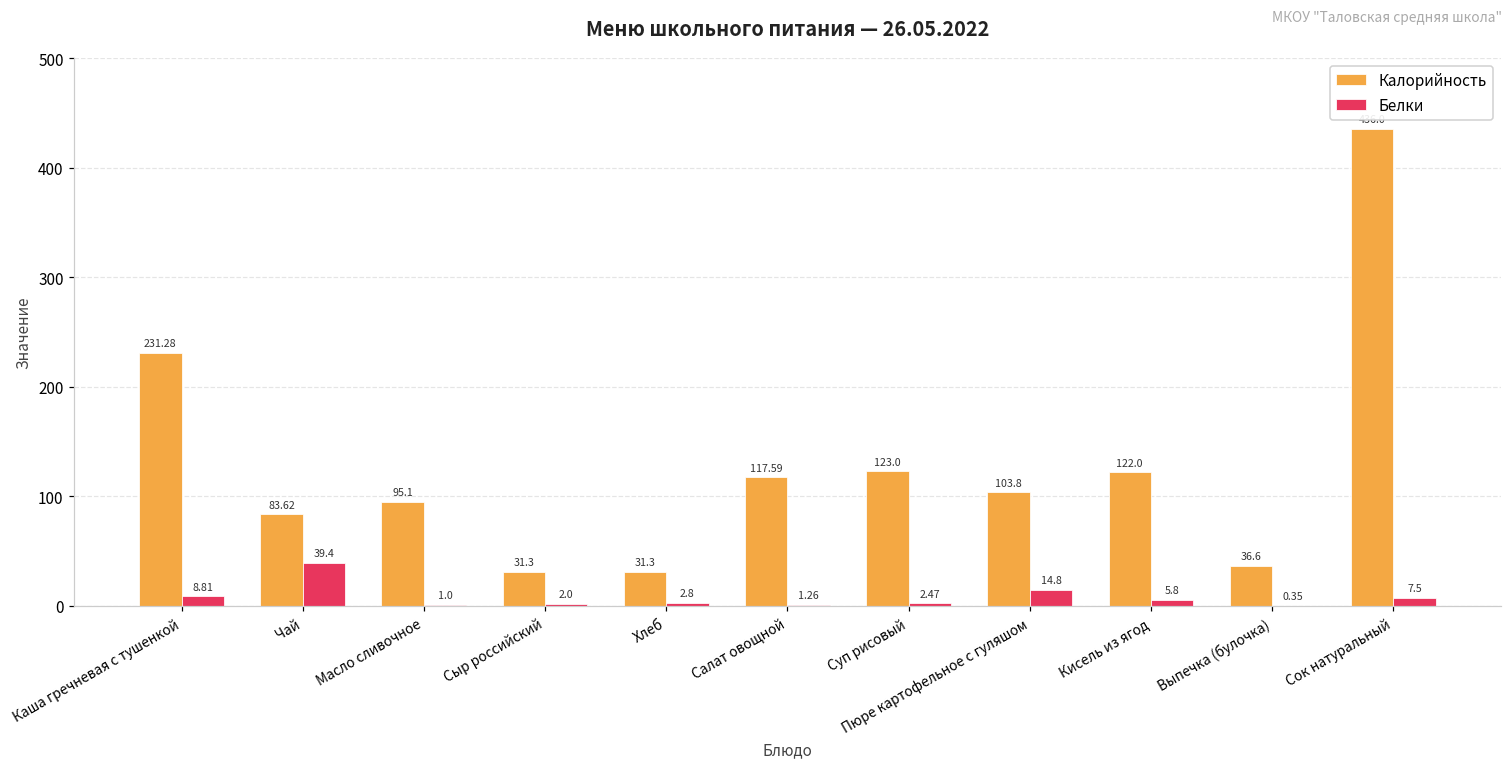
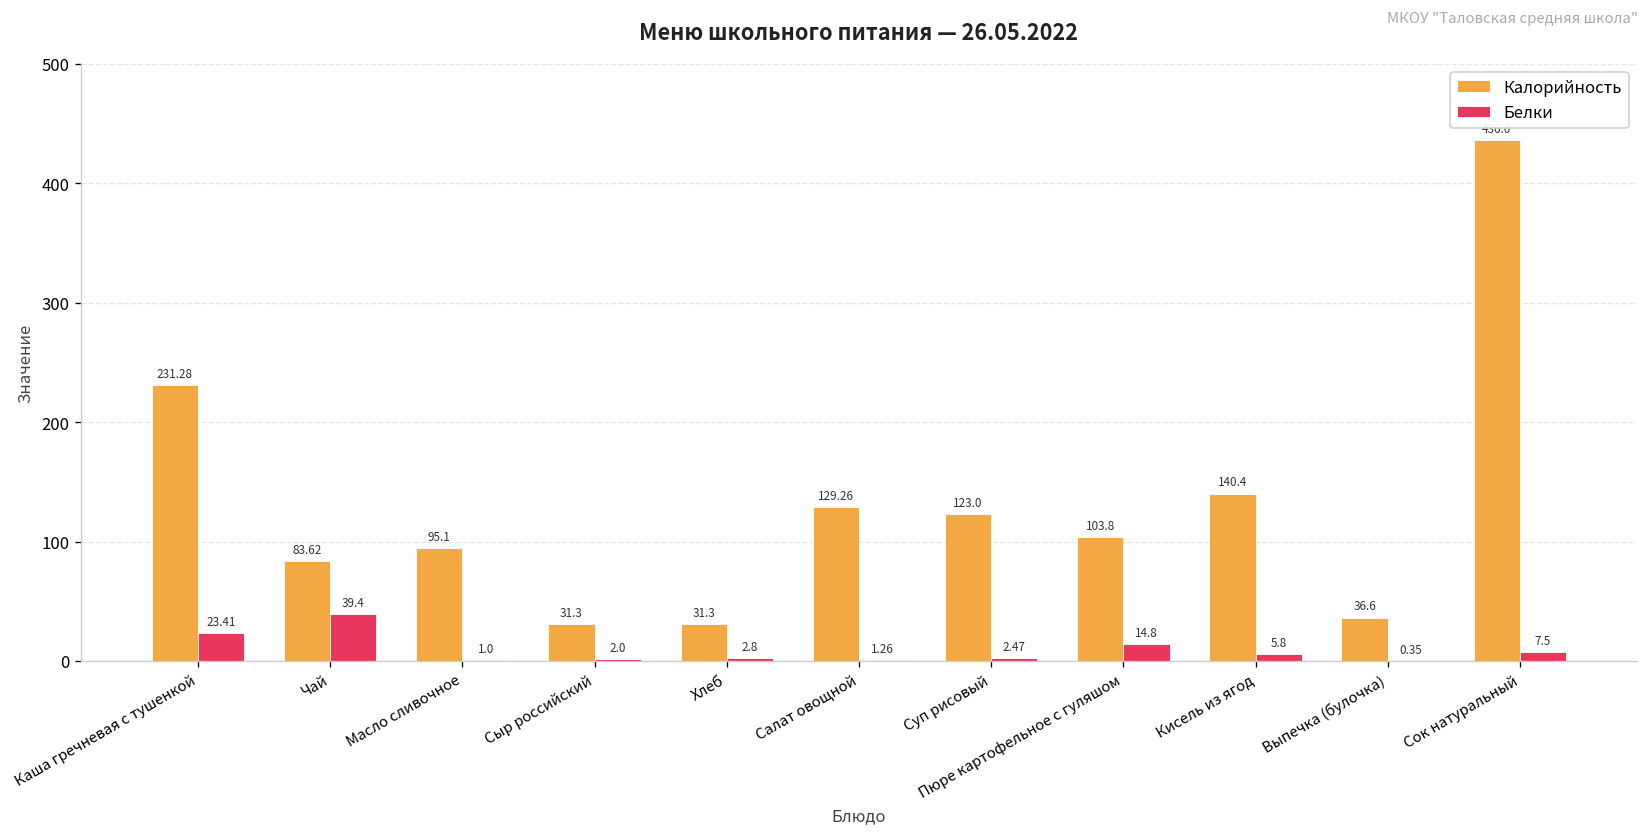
  {
    "Калорийность": {
      "Каша гречневая с тушенкой": 231.28,
      "Чай": 83.62,
      "Масло сливочное": 95.1,
      "Сыр российский": 31.3,
      "Хлеб": 31.3,
-     "Салат овощной": 117.59,
+     "Салат овощной": 129.26,
      "Суп рисовый": 123.0,
      "Пюре картофельное с гуляшом": 103.8,
-     "Кисель из ягод": 122.0,
+     "Кисель из ягод": 140.4,
      "Выпечка (булочка)": 36.6
    },
    "Белки": {
-     "Каша гречневая с тушенкой": 8.81,
+     "Каша гречневая с тушенкой": 23.41,
      "Чай": 39.4,
      "Масло сливочное": 1.0,
      "Сыр российский": 2.0,
      "Хлеб": 2.8,
      "Салат овощной": 1.26,
      "Суп рисовый": 2.47,
      "Пюре картофельное с гуляшом": 14.8,
      "Кисель из ягод": 5.8,
      "Выпечка (булочка)": 0.35,
      "Сок натуральный": 7.5
    }
  }
